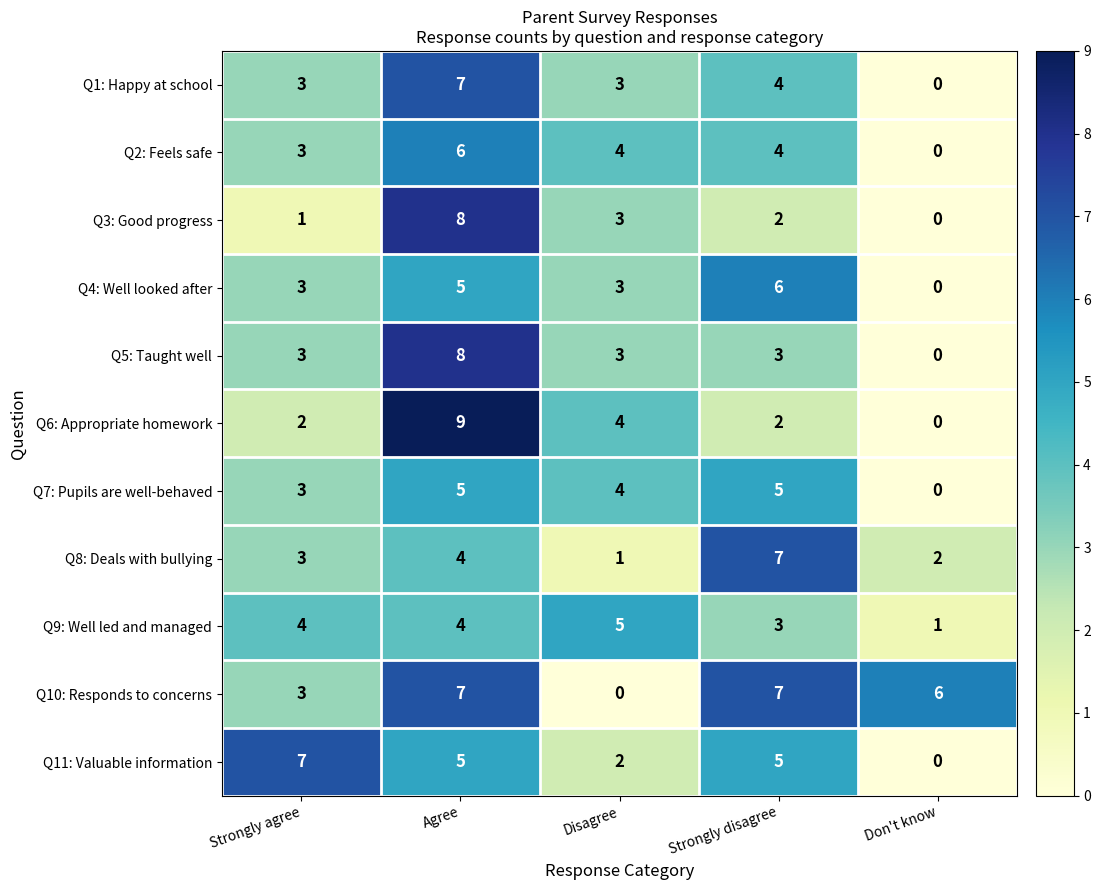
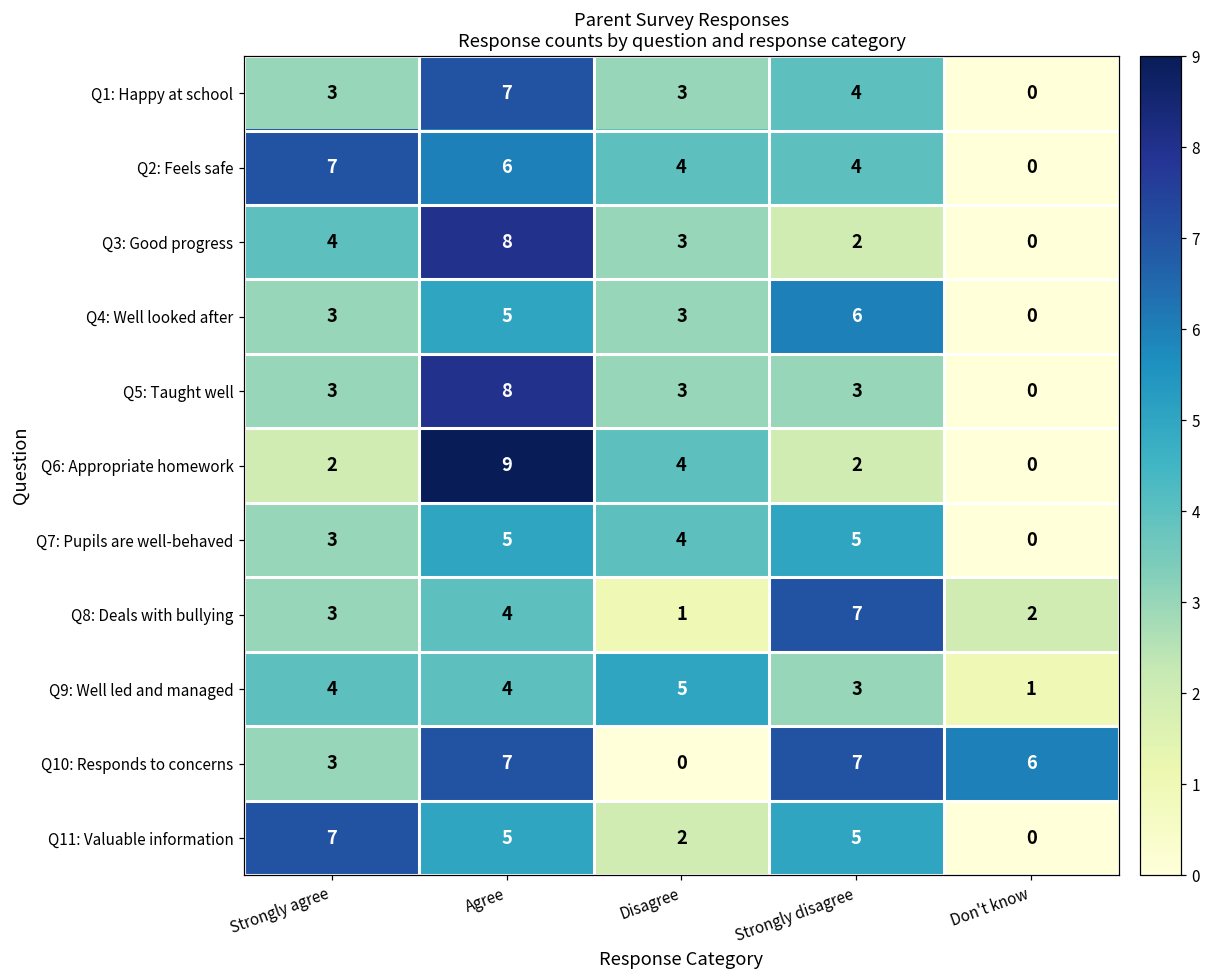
  {
    "Q1: Happy at school": {
      "Strongly agree": 3,
      "Agree": 7,
      "Disagree": 3,
      "Strongly disagree": 4,
      "Don't know": 0
    },
    "Q2: Feels safe": {
-     "Strongly agree": 3,
+     "Strongly agree": 7,
      "Agree": 6,
      "Disagree": 4,
      "Strongly disagree": 4,
      "Don't know": 0
    },
    "Q3: Good progress": {
-     "Strongly agree": 1,
+     "Strongly agree": 4,
      "Agree": 8,
      "Disagree": 3,
      "Strongly disagree": 2,
      "Don't know": 0
    },
    "Q4: Well looked after": {
      "Strongly agree": 3,
      "Agree": 5,
      "Disagree": 3,
      "Strongly disagree": 6,
      "Don't know": 0
    },
    "Q5: Taught well": {
      "Strongly agree": 3,
      "Agree": 8,
      "Disagree": 3,
      "Strongly disagree": 3,
      "Don't know": 0
    },
    "Q6: Appropriate homework": {
      "Strongly agree": 2,
      "Agree": 9,
      "Disagree": 4,
      "Strongly disagree": 2,
      "Don't know": 0
    },
    "Q7: Pupils are well-behaved": {
      "Strongly agree": 3,
      "Agree": 5,
      "Disagree": 4,
      "Strongly disagree": 5,
      "Don't know": 0
    },
    "Q8: Deals with bullying": {
      "Strongly agree": 3,
      "Agree": 4,
      "Disagree": 1,
      "Strongly disagree": 7,
      "Don't know": 2
    },
    "Q9: Well led and managed": {
      "Strongly agree": 4,
      "Agree": 4,
      "Disagree": 5,
      "Strongly disagree": 3,
      "Don't know": 1
    },
    "Q10: Responds to concerns": {
      "Strongly agree": 3,
      "Agree": 7,
      "Disagree": 0,
      "Strongly disagree": 7,
      "Don't know": 6
    },
    "Q11: Valuable information": {
      "Strongly agree": 7,
      "Agree": 5,
      "Disagree": 2,
      "Strongly disagree": 5,
      "Don't know": 0
    }
  }
